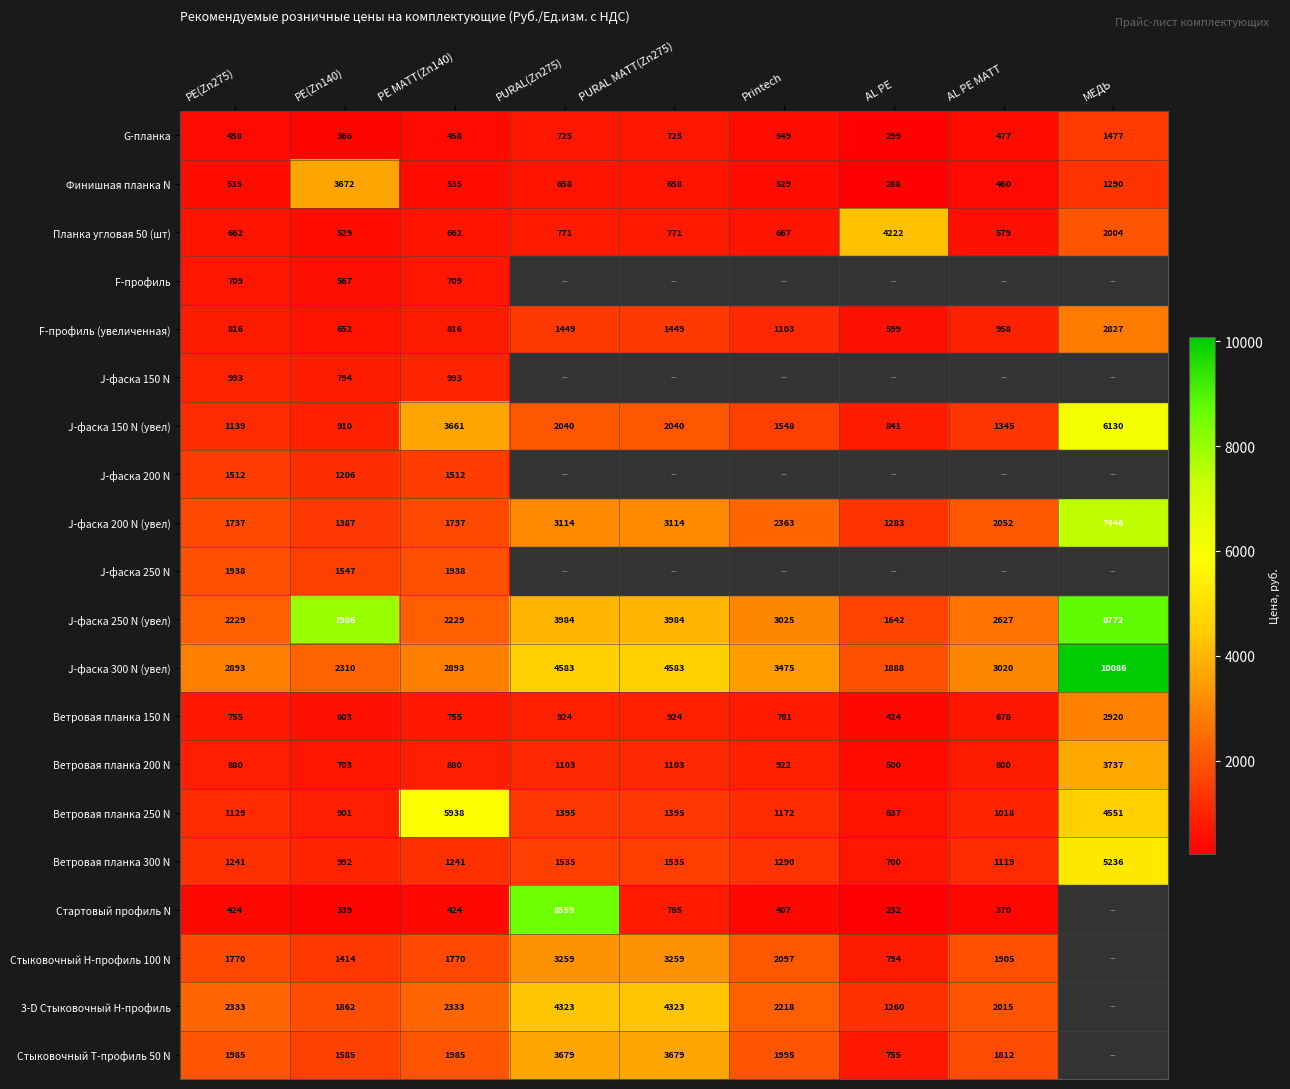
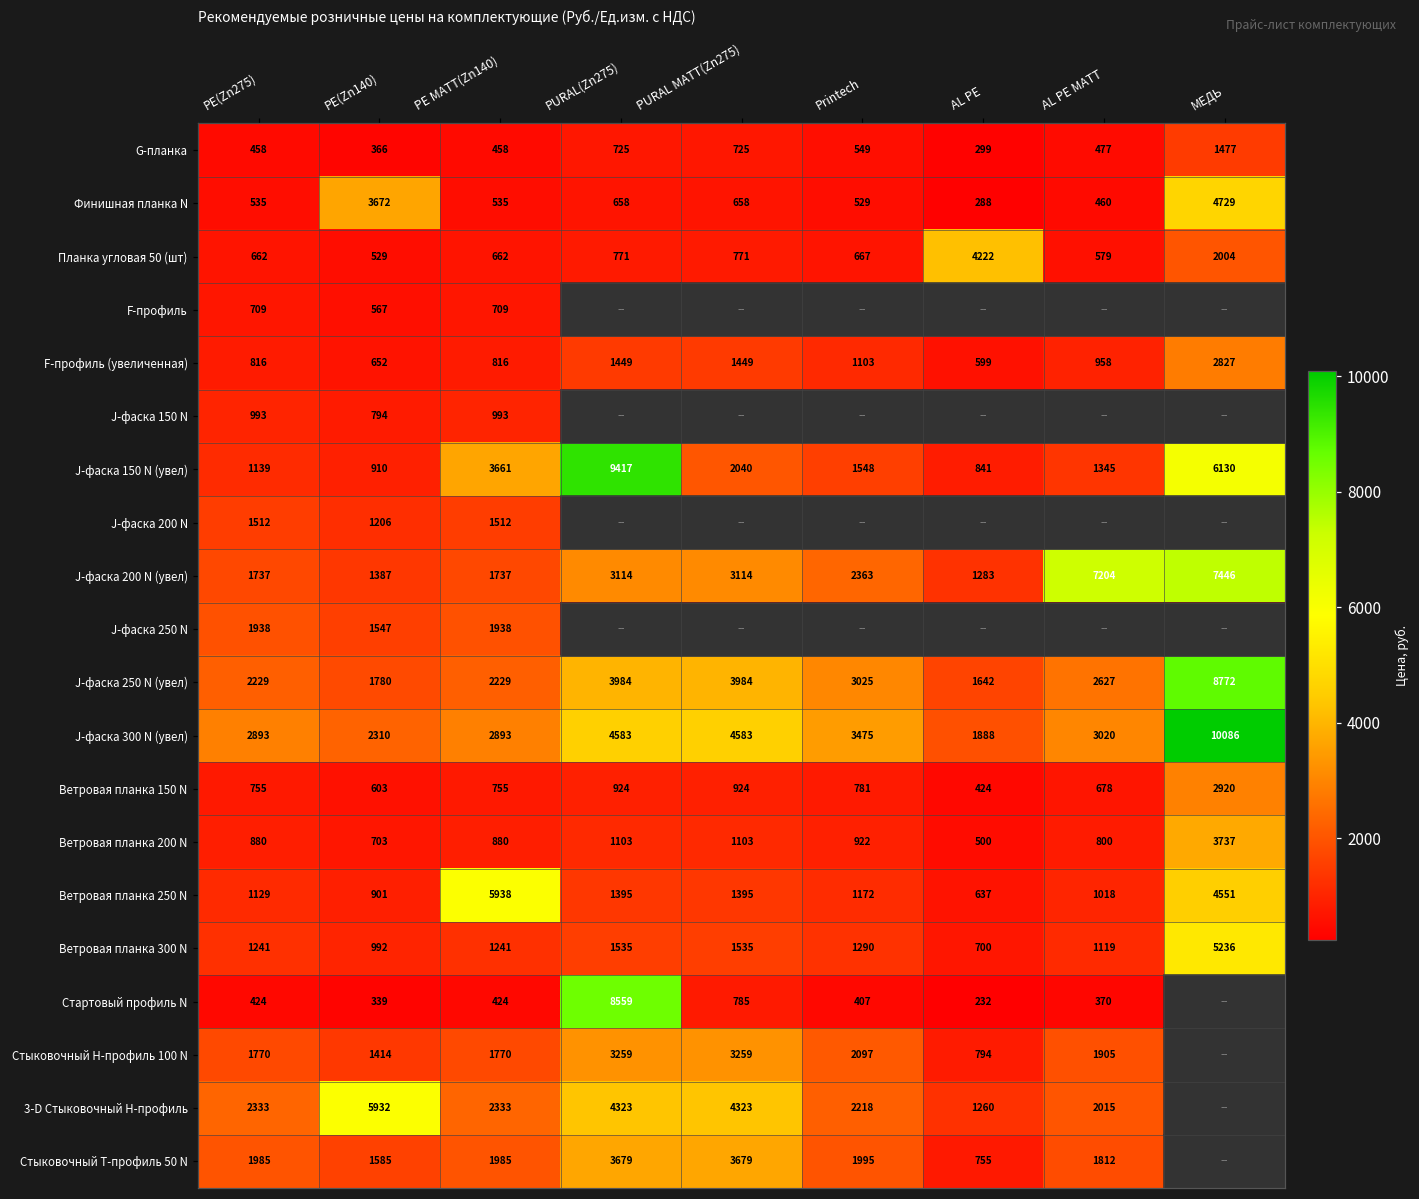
  {
    "G-планка": {
      "PE(Zn275)": 458,
      "PE(Zn140)": 366,
      "PE MATT(Zn140)": 458,
      "PURAL(Zn275)": 725,
      "PURAL MATT(Zn275)": 725,
      "Printech": 549,
      "AL PE": 299,
      "AL PE MATT": 477,
      "МЕДЬ": 1477
    },
    "Финишная планка N": {
      "PE(Zn275)": 535,
      "PE(Zn140)": 3672,
      "PE MATT(Zn140)": 535,
      "PURAL(Zn275)": 658,
      "PURAL MATT(Zn275)": 658,
      "Printech": 529,
      "AL PE": 288,
      "AL PE MATT": 460,
-     "МЕДЬ": 1290
+     "МЕДЬ": 4729
    },
    "Планка угловая 50 (шт)": {
      "PE(Zn275)": 662,
      "PE(Zn140)": 529,
      "PE MATT(Zn140)": 662,
      "PURAL(Zn275)": 771,
      "PURAL MATT(Zn275)": 771,
      "Printech": 667,
      "AL PE": 4222,
      "AL PE MATT": 579,
      "МЕДЬ": 2004
    },
    "F-профиль": {
      "PE(Zn275)": 709,
      "PE(Zn140)": 567,
      "PE MATT(Zn140)": 709
    },
    "F-профиль (увеличенная)": {
      "PE(Zn275)": 816,
      "PE(Zn140)": 652,
      "PE MATT(Zn140)": 816,
      "PURAL(Zn275)": 1449,
      "PURAL MATT(Zn275)": 1449,
      "Printech": 1103,
      "AL PE": 599,
      "AL PE MATT": 958,
      "МЕДЬ": 2827
    },
    "J-фаска 150 N": {
      "PE(Zn275)": 993,
      "PE(Zn140)": 794,
      "PE MATT(Zn140)": 993
    },
    "J-фаска 150 N (увел)": {
      "PE(Zn275)": 1139,
      "PE(Zn140)": 910,
      "PE MATT(Zn140)": 3661,
-     "PURAL(Zn275)": 2040,
+     "PURAL(Zn275)": 9417,
      "PURAL MATT(Zn275)": 2040,
      "Printech": 1548,
      "AL PE": 841,
      "AL PE MATT": 1345,
      "МЕДЬ": 6130
    },
    "J-фаска 200 N": {
      "PE(Zn275)": 1512,
      "PE(Zn140)": 1206,
      "PE MATT(Zn140)": 1512
    },
    "J-фаска 200 N (увел)": {
      "PE(Zn275)": 1737,
      "PE(Zn140)": 1387,
      "PE MATT(Zn140)": 1737,
      "PURAL(Zn275)": 3114,
      "PURAL MATT(Zn275)": 3114,
      "Printech": 2363,
      "AL PE": 1283,
-     "AL PE MATT": 2052,
+     "AL PE MATT": 7204,
      "МЕДЬ": 7446
    },
    "J-фаска 250 N": {
      "PE(Zn275)": 1938,
      "PE(Zn140)": 1547,
      "PE MATT(Zn140)": 1938
    },
    "J-фаска 250 N (увел)": {
      "PE(Zn275)": 2229,
-     "PE(Zn140)": 7986,
+     "PE(Zn140)": 1780,
      "PE MATT(Zn140)": 2229,
      "PURAL(Zn275)": 3984,
      "PURAL MATT(Zn275)": 3984,
      "Printech": 3025,
      "AL PE": 1642,
      "AL PE MATT": 2627,
      "МЕДЬ": 8772
    },
    "J-фаска 300 N (увел)": {
      "PE(Zn275)": 2893,
      "PE(Zn140)": 2310,
      "PE MATT(Zn140)": 2893,
      "PURAL(Zn275)": 4583,
      "PURAL MATT(Zn275)": 4583,
      "Printech": 3475,
      "AL PE": 1888,
      "AL PE MATT": 3020,
      "МЕДЬ": 10086
    },
    "Ветровая планка 150 N": {
      "PE(Zn275)": 755,
      "PE(Zn140)": 603,
      "PE MATT(Zn140)": 755,
      "PURAL(Zn275)": 924,
      "PURAL MATT(Zn275)": 924,
      "Printech": 781,
      "AL PE": 424,
      "AL PE MATT": 678,
      "МЕДЬ": 2920
    },
    "Ветровая планка 200 N": {
      "PE(Zn275)": 880,
      "PE(Zn140)": 703,
      "PE MATT(Zn140)": 880,
      "PURAL(Zn275)": 1103,
      "PURAL MATT(Zn275)": 1103,
      "Printech": 922,
      "AL PE": 500,
      "AL PE MATT": 800,
      "МЕДЬ": 3737
    },
    "Ветровая планка 250 N": {
      "PE(Zn275)": 1129,
      "PE(Zn140)": 901,
      "PE MATT(Zn140)": 5938,
      "PURAL(Zn275)": 1395,
      "PURAL MATT(Zn275)": 1395,
      "Printech": 1172,
      "AL PE": 637,
      "AL PE MATT": 1018,
      "МЕДЬ": 4551
    },
    "Ветровая планка 300 N": {
      "PE(Zn275)": 1241,
      "PE(Zn140)": 992,
      "PE MATT(Zn140)": 1241,
      "PURAL(Zn275)": 1535,
      "PURAL MATT(Zn275)": 1535,
      "Printech": 1290,
      "AL PE": 700,
      "AL PE MATT": 1119,
      "МЕДЬ": 5236
    },
    "Стартовый профиль N": {
      "PE(Zn275)": 424,
      "PE(Zn140)": 339,
      "PE MATT(Zn140)": 424,
      "PURAL(Zn275)": 8559,
      "PURAL MATT(Zn275)": 785,
      "Printech": 407,
      "AL PE": 232,
      "AL PE MATT": 370
    },
    "Стыковочный Н-профиль 100 N": {
      "PE(Zn275)": 1770,
      "PE(Zn140)": 1414,
      "PE MATT(Zn140)": 1770,
      "PURAL(Zn275)": 3259,
      "PURAL MATT(Zn275)": 3259,
      "Printech": 2097,
      "AL PE": 794,
      "AL PE MATT": 1905
    },
    "3-D Стыковочный Н-профиль": {
      "PE(Zn275)": 2333,
-     "PE(Zn140)": 1862,
+     "PE(Zn140)": 5932,
      "PE MATT(Zn140)": 2333,
      "PURAL(Zn275)": 4323,
      "PURAL MATT(Zn275)": 4323,
      "Printech": 2218,
      "AL PE": 1260,
      "AL PE MATT": 2015
    },
    "Стыковочный Т-профиль 50 N": {
      "PE(Zn275)": 1985,
      "PE(Zn140)": 1585,
      "PE MATT(Zn140)": 1985,
      "PURAL(Zn275)": 3679,
      "PURAL MATT(Zn275)": 3679,
      "Printech": 1995,
      "AL PE": 755,
      "AL PE MATT": 1812
    }
  }
